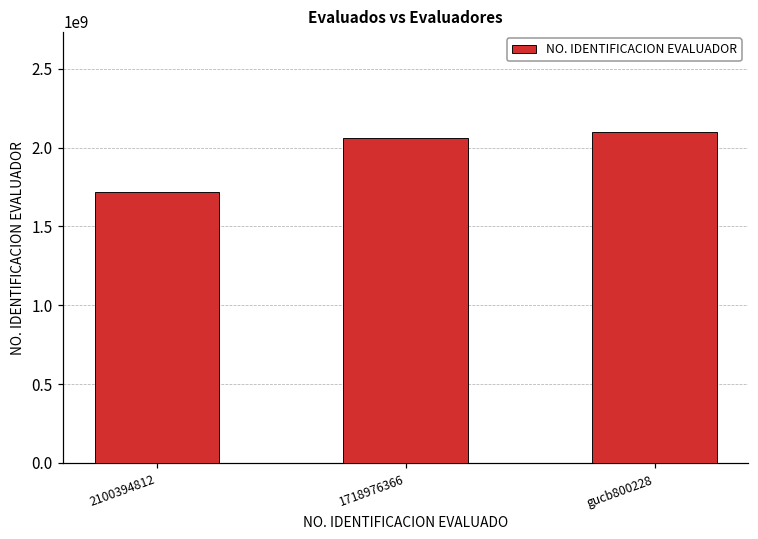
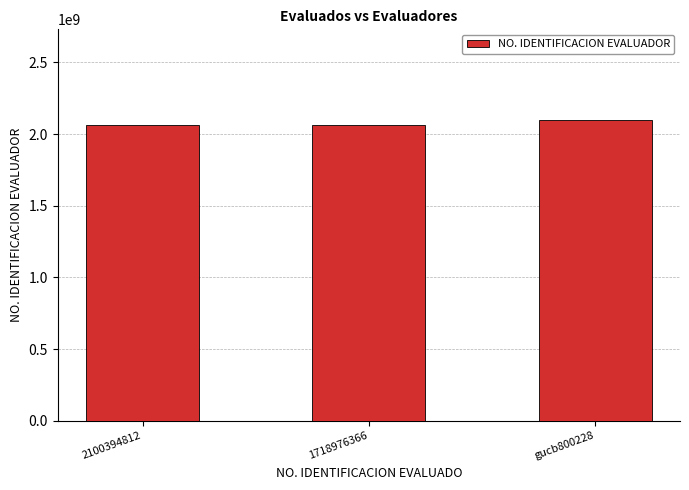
  {
-   "2100394812": 1720000000,
+   "2100394812": 2070000000,
    "1718976366": 2060000000,
    "gucb800228": 2100000000
  }
